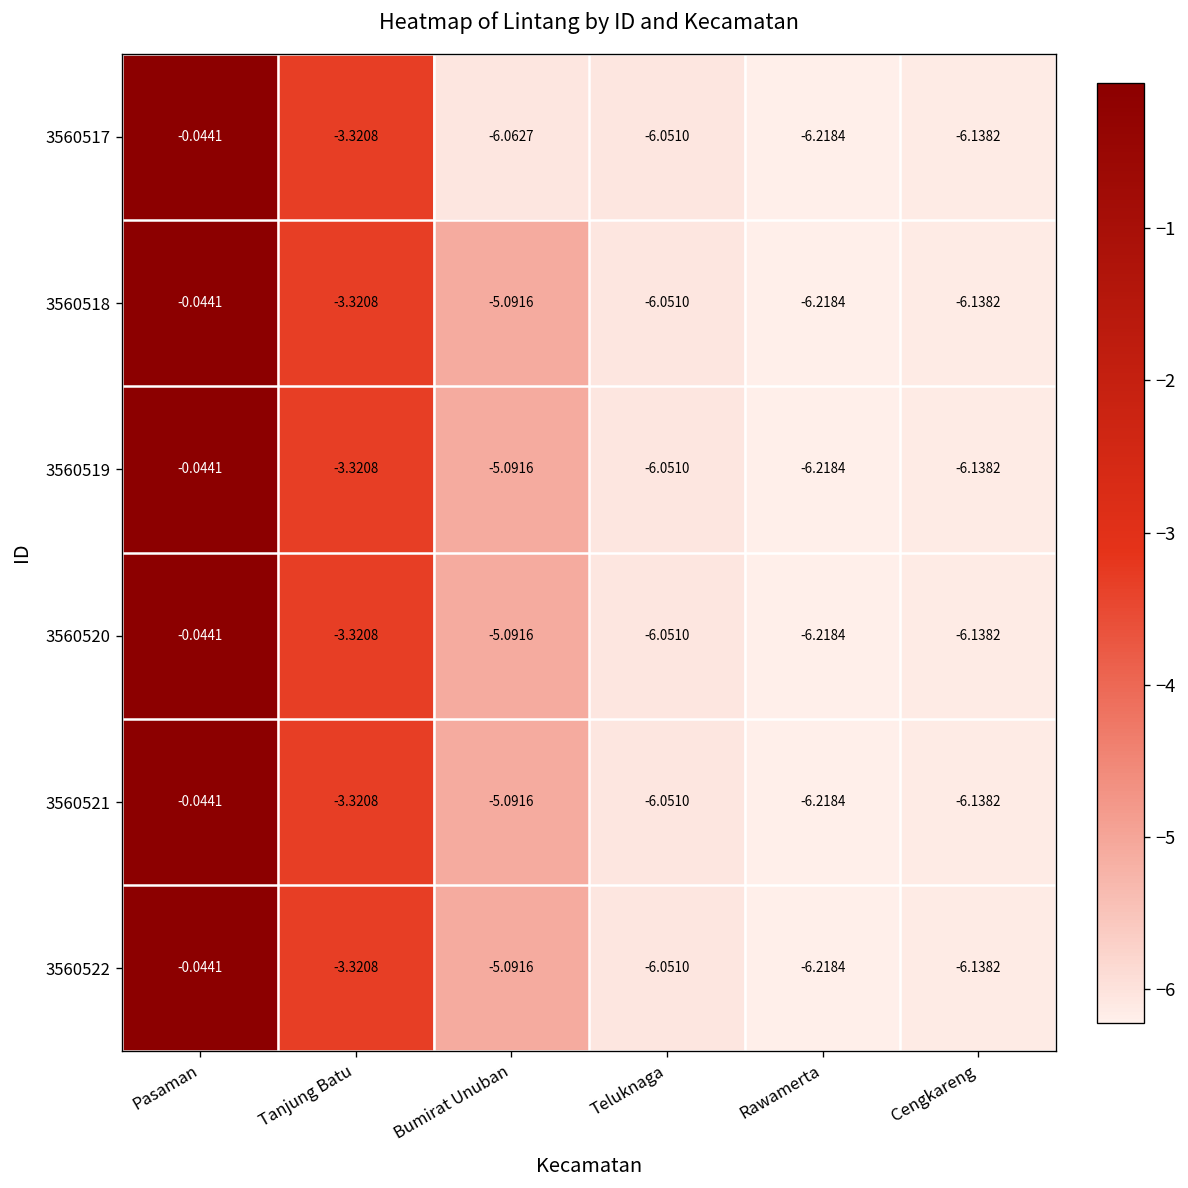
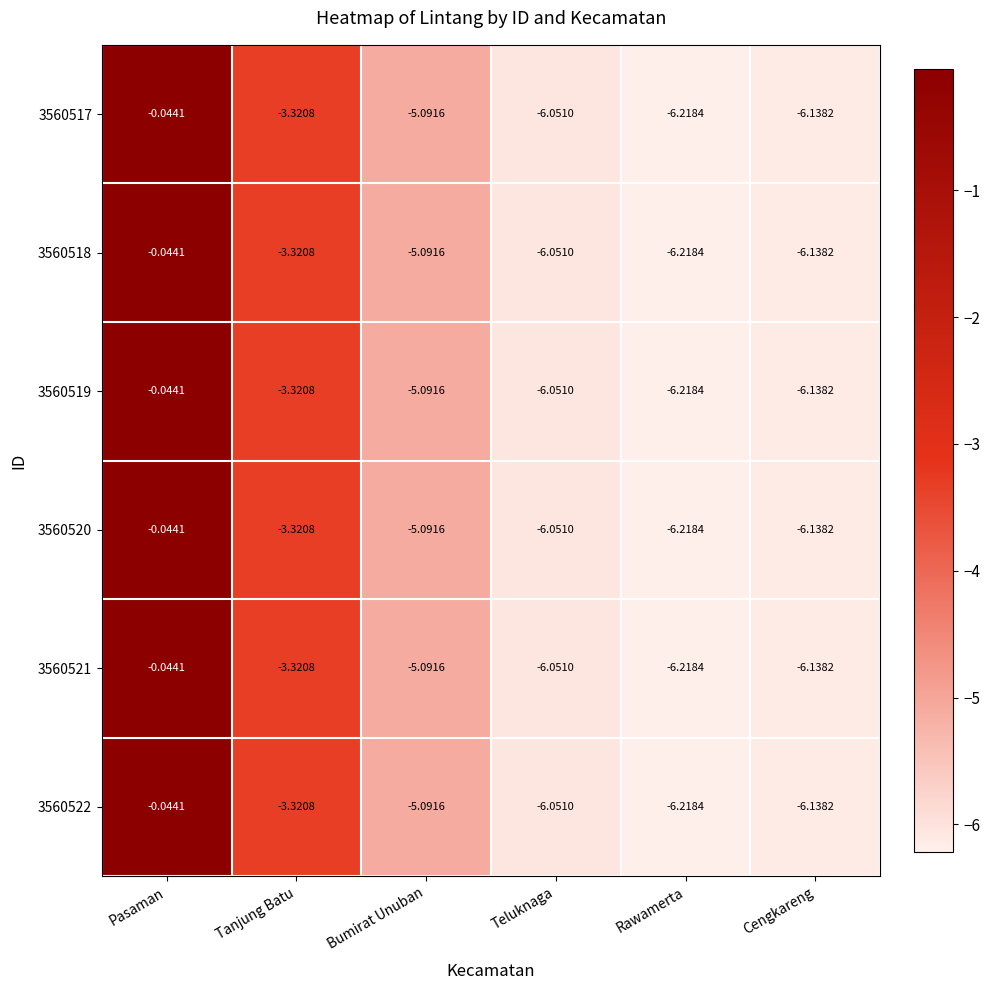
  {
    "3560517": {
      "Pasaman": -0.0441,
      "Tanjung Batu": -3.3208,
-     "Bumirat Unuban": -6.0627,
+     "Bumirat Unuban": -5.0916,
      "Teluknaga": -6.0510,
      "Rawamerta": -6.2184,
      "Cengkareng": -6.1382
    },
    "3560518": {
      "Pasaman": -0.0441,
      "Tanjung Batu": -3.3208,
      "Bumirat Unuban": -5.0916,
      "Teluknaga": -6.0510,
      "Rawamerta": -6.2184,
      "Cengkareng": -6.1382
    },
    "3560519": {
      "Pasaman": -0.0441,
      "Tanjung Batu": -3.3208,
      "Bumirat Unuban": -5.0916,
      "Teluknaga": -6.0510,
      "Rawamerta": -6.2184,
      "Cengkareng": -6.1382
    },
    "3560520": {
      "Pasaman": -0.0441,
      "Tanjung Batu": -3.3208,
      "Bumirat Unuban": -5.0916,
      "Teluknaga": -6.0510,
      "Rawamerta": -6.2184,
      "Cengkareng": -6.1382
    },
    "3560521": {
      "Pasaman": -0.0441,
      "Tanjung Batu": -3.3208,
      "Bumirat Unuban": -5.0916,
      "Teluknaga": -6.0510,
      "Rawamerta": -6.2184,
      "Cengkareng": -6.1382
    },
    "3560522": {
      "Pasaman": -0.0441,
      "Tanjung Batu": -3.3208,
      "Bumirat Unuban": -5.0916,
      "Teluknaga": -6.0510,
      "Rawamerta": -6.2184,
      "Cengkareng": -6.1382
    }
  }
